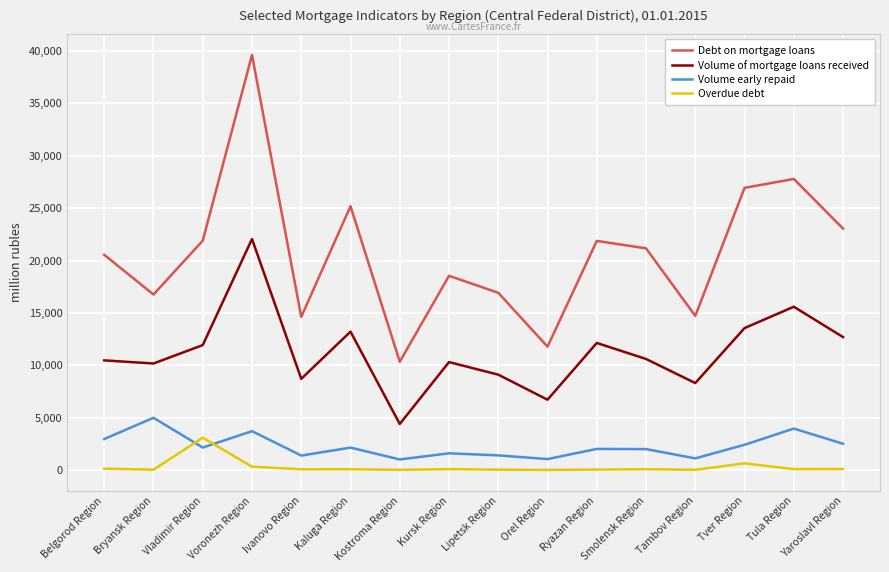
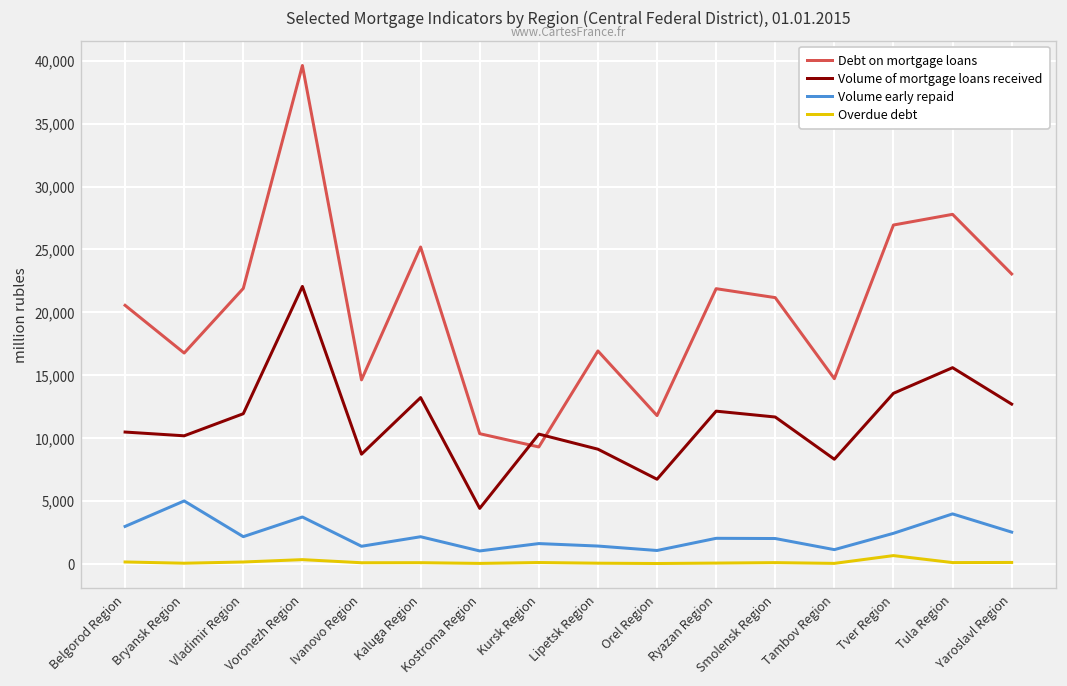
  {
    "Debt on mortgage loans": {
      "Belgorod Region": "20,600",
      "Bryansk Region": "16,800",
      "Vladimir Region": "21,900",
      "Voronezh Region": "39,600",
      "Ivanovo Region": "14,600",
      "Kaluga Region": "25,200",
      "Kostroma Region": "10,300",
-     "Kursk Region": "18,500",
+     "Kursk Region": "9,300",
      "Lipetsk Region": "16,900",
      "Orel Region": "11,800",
      "Ryazan Region": "21,900",
      "Smolensk Region": "21,200",
      "Tambov Region": "14,700",
      "Tver Region": "26,900",
      "Tula Region": "27,800",
      "Yaroslavl Region": "23,100"
    },
    "Volume of mortgage loans received": {
      "Belgorod Region": "10,500",
      "Bryansk Region": "10,200",
      "Vladimir Region": "11,900",
      "Voronezh Region": "22,100",
      "Ivanovo Region": "8,700",
      "Kaluga Region": "13,200",
      "Kostroma Region": "4,400",
      "Kursk Region": "10,300",
      "Lipetsk Region": "9,100",
      "Orel Region": "6,700",
      "Ryazan Region": "12,100",
-     "Smolensk Region": "10,600",
+     "Smolensk Region": "11,700",
      "Tambov Region": "8,300",
      "Tver Region": "13,600",
      "Tula Region": "15,600",
      "Yaroslavl Region": "12,700"
    },
    "Volume early repaid": {
      "Belgorod Region": "3,000",
      "Bryansk Region": "5,000",
      "Vladimir Region": "2,200",
      "Voronezh Region": "3,700",
      "Ivanovo Region": "1,400",
      "Kaluga Region": "2,100",
      "Kostroma Region": "1,000",
      "Kursk Region": "1,600",
      "Lipetsk Region": "1,400",
      "Orel Region": "1,100",
      "Ryazan Region": "2,000",
      "Smolensk Region": "2,000",
      "Tambov Region": "1,100",
      "Tver Region": "2,400",
      "Tula Region": "4,000",
      "Yaroslavl Region": "2,500"
    },
    "Overdue debt": {
      "Belgorod Region": "100",
      "Bryansk Region": "0",
-     "Vladimir Region": "3,100",
+     "Vladimir Region": "100",
      "Voronezh Region": "300",
      "Ivanovo Region": "100",
      "Kaluga Region": "100",
      "Kostroma Region": "0",
      "Kursk Region": "100",
      "Lipetsk Region": "0",
      "Orel Region": "0",
      "Ryazan Region": "100",
      "Smolensk Region": "100",
      "Tambov Region": "0",
      "Tver Region": "600",
      "Tula Region": "100",
      "Yaroslavl Region": "100"
    }
  }
